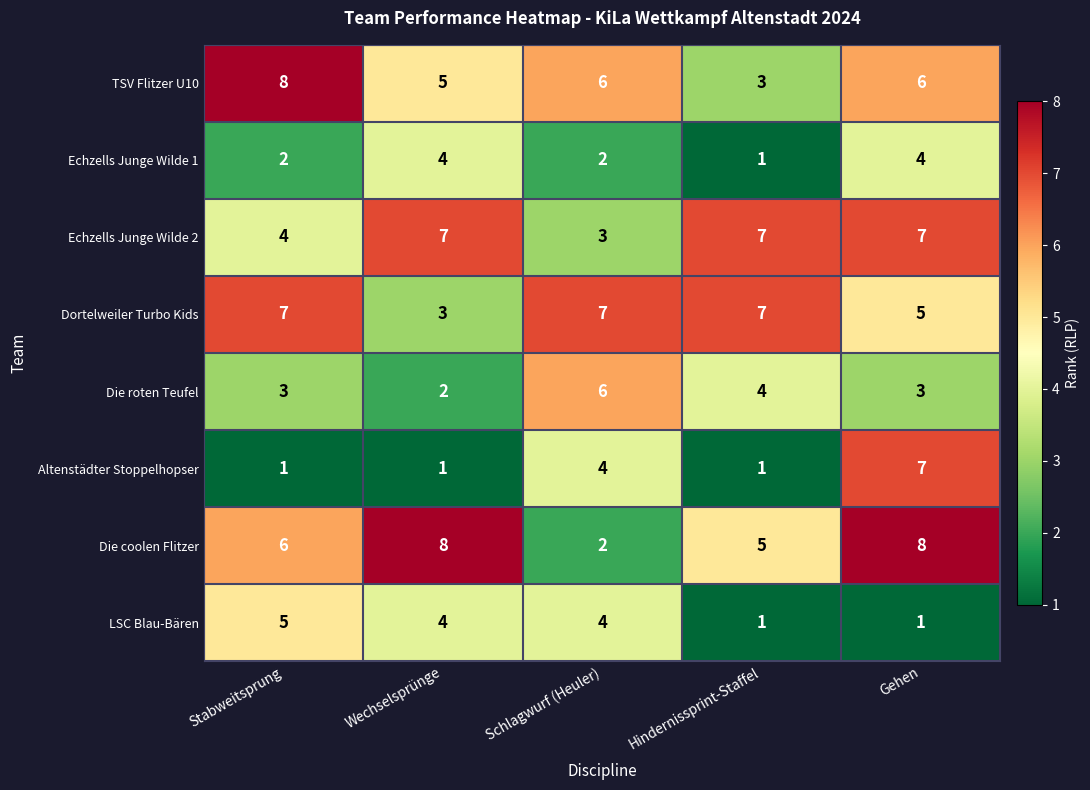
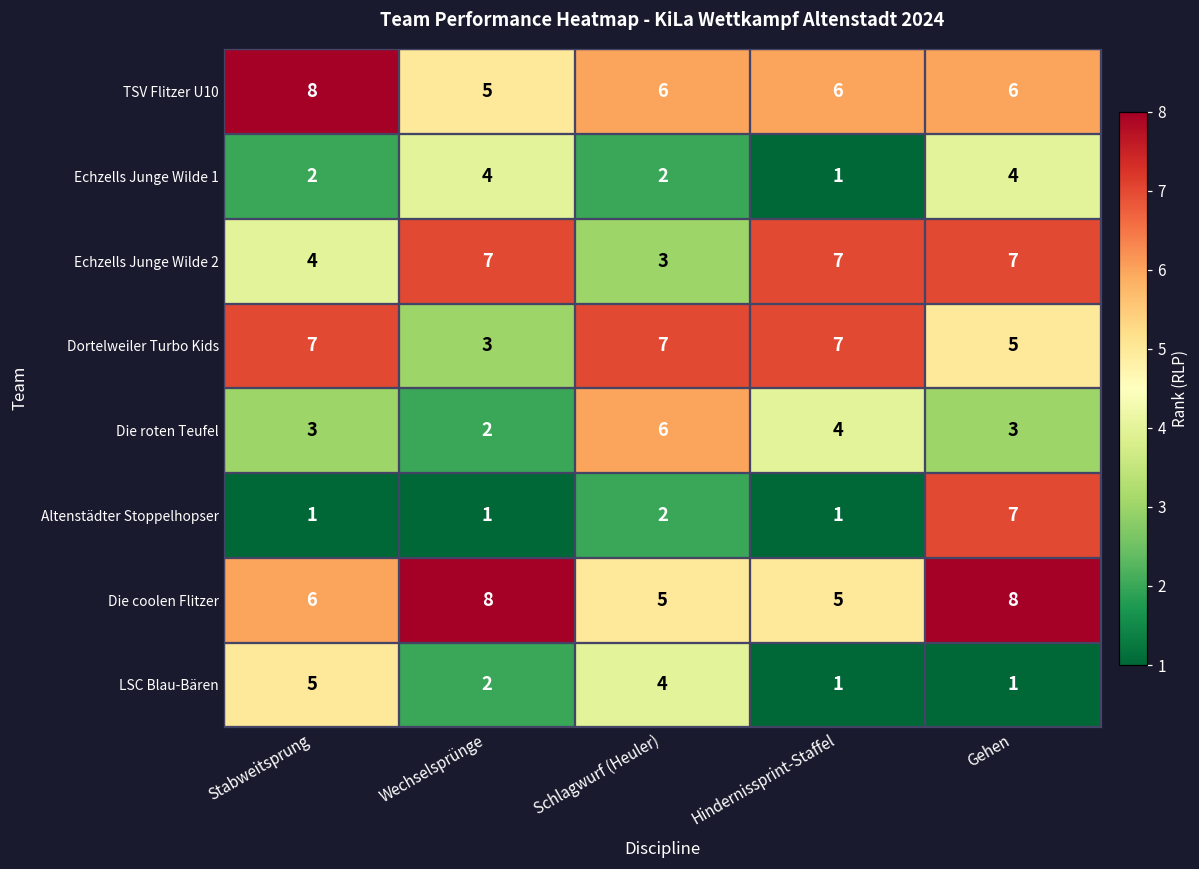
  {
    "TSV Flitzer U10": {
      "Stabweitsprung": 8,
      "Wechselsprünge": 5,
      "Schlagwurf (Heuler)": 6,
-     "Hindernissprint-Staffel": 3,
+     "Hindernissprint-Staffel": 6,
      "Gehen": 6
    },
    "Echzells Junge Wilde 1": {
      "Stabweitsprung": 2,
      "Wechselsprünge": 4,
      "Schlagwurf (Heuler)": 2,
      "Hindernissprint-Staffel": 1,
      "Gehen": 4
    },
    "Echzells Junge Wilde 2": {
      "Stabweitsprung": 4,
      "Wechselsprünge": 7,
      "Schlagwurf (Heuler)": 3,
      "Hindernissprint-Staffel": 7,
      "Gehen": 7
    },
    "Dortelweiler Turbo Kids": {
      "Stabweitsprung": 7,
      "Wechselsprünge": 3,
      "Schlagwurf (Heuler)": 7,
      "Hindernissprint-Staffel": 7,
      "Gehen": 5
    },
    "Die roten Teufel": {
      "Stabweitsprung": 3,
      "Wechselsprünge": 2,
      "Schlagwurf (Heuler)": 6,
      "Hindernissprint-Staffel": 4,
      "Gehen": 3
    },
    "Altenstädter Stoppelhopser": {
      "Stabweitsprung": 1,
      "Wechselsprünge": 1,
-     "Schlagwurf (Heuler)": 4,
+     "Schlagwurf (Heuler)": 2,
      "Hindernissprint-Staffel": 1,
      "Gehen": 7
    },
    "Die coolen Flitzer": {
      "Stabweitsprung": 6,
      "Wechselsprünge": 8,
-     "Schlagwurf (Heuler)": 2,
+     "Schlagwurf (Heuler)": 5,
      "Hindernissprint-Staffel": 5,
      "Gehen": 8
    },
    "LSC Blau-Bären": {
      "Stabweitsprung": 5,
-     "Wechselsprünge": 4,
+     "Wechselsprünge": 2,
      "Schlagwurf (Heuler)": 4,
      "Hindernissprint-Staffel": 1,
      "Gehen": 1
    }
  }
